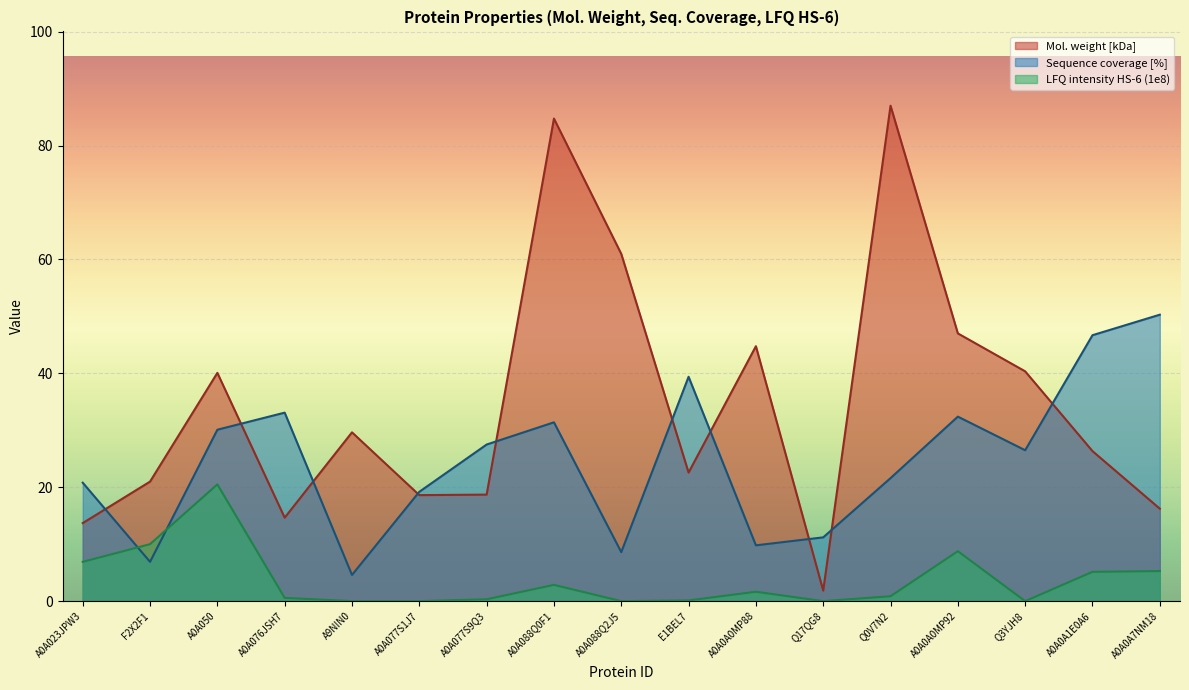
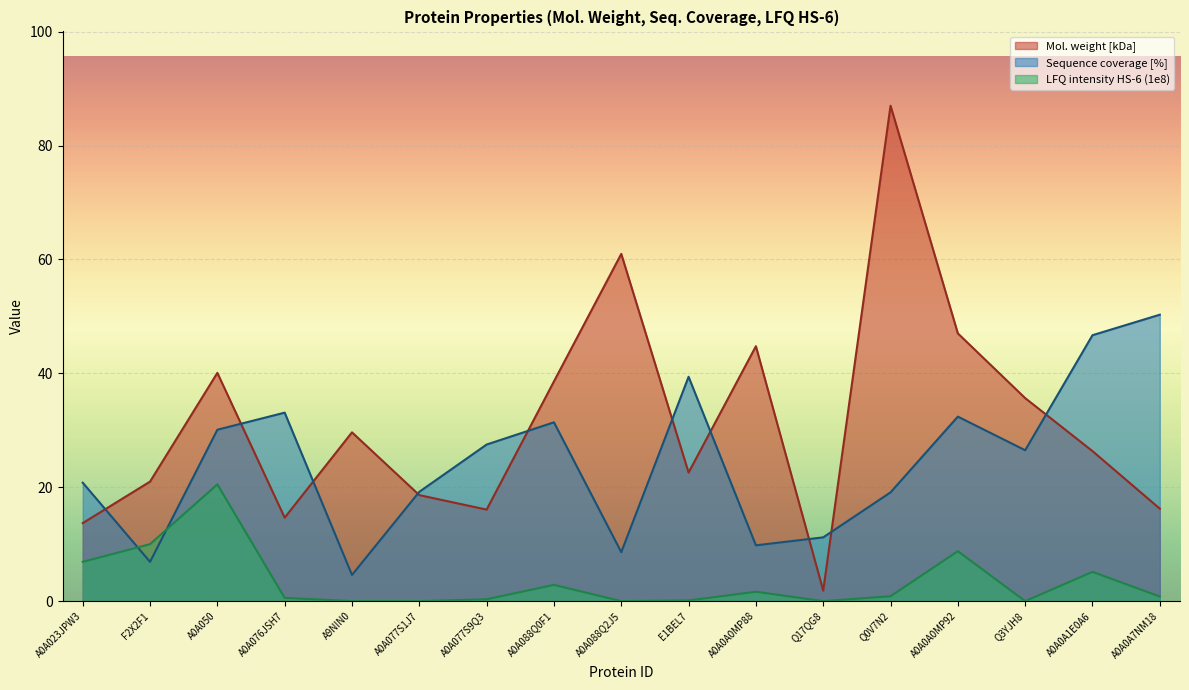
  {
    "Mol. weight [kDa]": {
      "A0A023JPW3": 14,
      "F2X2F1": 21,
      "A0A050": 40,
      "A0A076JSH7": 15,
      "A9NIN0": 30,
      "A0A077S1J7": 19,
-     "A0A077S9Q3": 19,
-     "A0A088Q0F1": 85,
+     "A0A077S9Q3": 16,
+     "A0A088Q0F1": 39,
      "A0A088Q2J5": 61,
      "E1BEL7": 23,
      "A0A0A0MP88": 45,
      "Q17QG8": 2,
      "Q0V7N2": 87,
      "A0A0A0MP92": 47,
-     "Q3YJH8": 40,
+     "Q3YJH8": 36,
      "A0A0A1E0A6": 26,
      "A0A0A7NM18": 16
    },
    "Sequence coverage [%]": {
      "A0A023JPW3": 21,
      "F2X2F1": 7,
      "A0A050": 30,
      "A0A076JSH7": 33,
      "A9NIN0": 5,
      "A0A077S1J7": 19,
      "A0A077S9Q3": 28,
      "A0A088Q0F1": 31,
      "A0A088Q2J5": 9,
      "E1BEL7": 39,
      "A0A0A0MP88": 10,
      "Q17QG8": 11,
-     "Q0V7N2": 22,
+     "Q0V7N2": 19,
      "A0A0A0MP92": 32,
      "Q3YJH8": 27,
      "A0A0A1E0A6": 47,
      "A0A0A7NM18": 50
    },
    "LFQ intensity HS-6 (1e8)": {
      "A0A023JPW3": 7,
      "F2X2F1": 10,
      "A0A050": 21,
      "A0A076JSH7": 1,
      "A9NIN0": 0,
      "A0A077S1J7": 0,
      "A0A077S9Q3": 0,
      "A0A088Q0F1": 3,
      "A0A088Q2J5": 0,
      "E1BEL7": 0,
      "A0A0A0MP88": 2,
      "Q17QG8": 0,
      "Q0V7N2": 1,
      "A0A0A0MP92": 9,
      "Q3YJH8": 0,
      "A0A0A1E0A6": 5,
-     "A0A0A7NM18": 5
+     "A0A0A7NM18": 1
    }
  }
